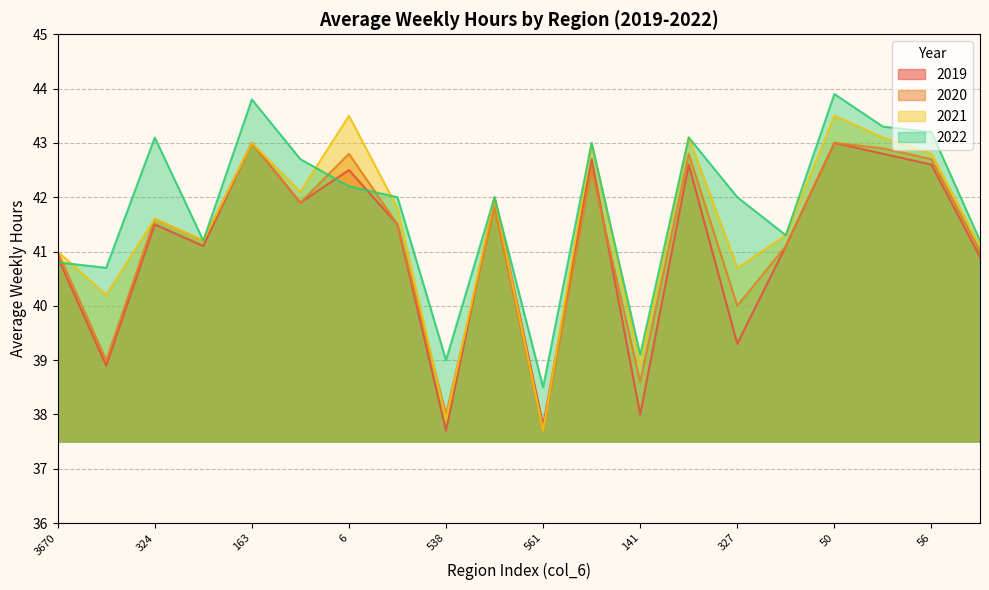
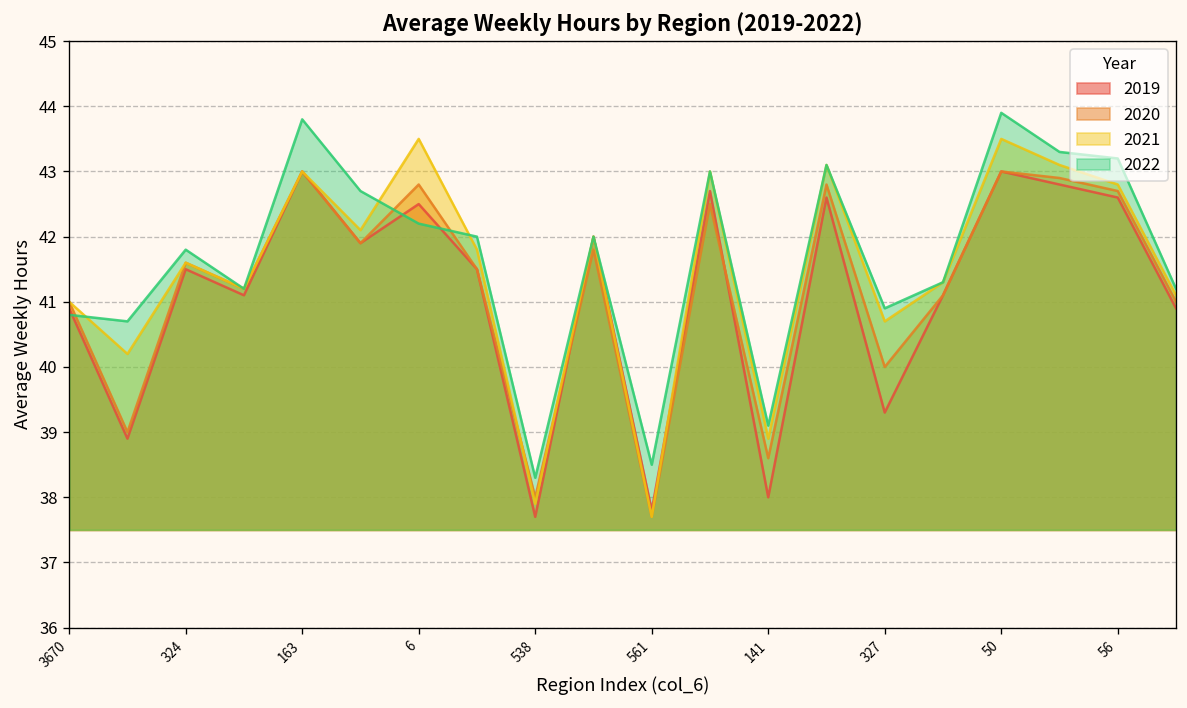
  {
    "2022": {
      "3670": 40.8,
-     "324": 43.1,
+     "324": 41.8,
      "163": 43.8,
      "6": 42.2,
-     "538": 39.0,
+     "538": 38.3,
      "561": 38.5,
      "141": 39.1,
-     "327": 42.0,
+     "327": 40.9,
      "50": 43.9
    }
  }
